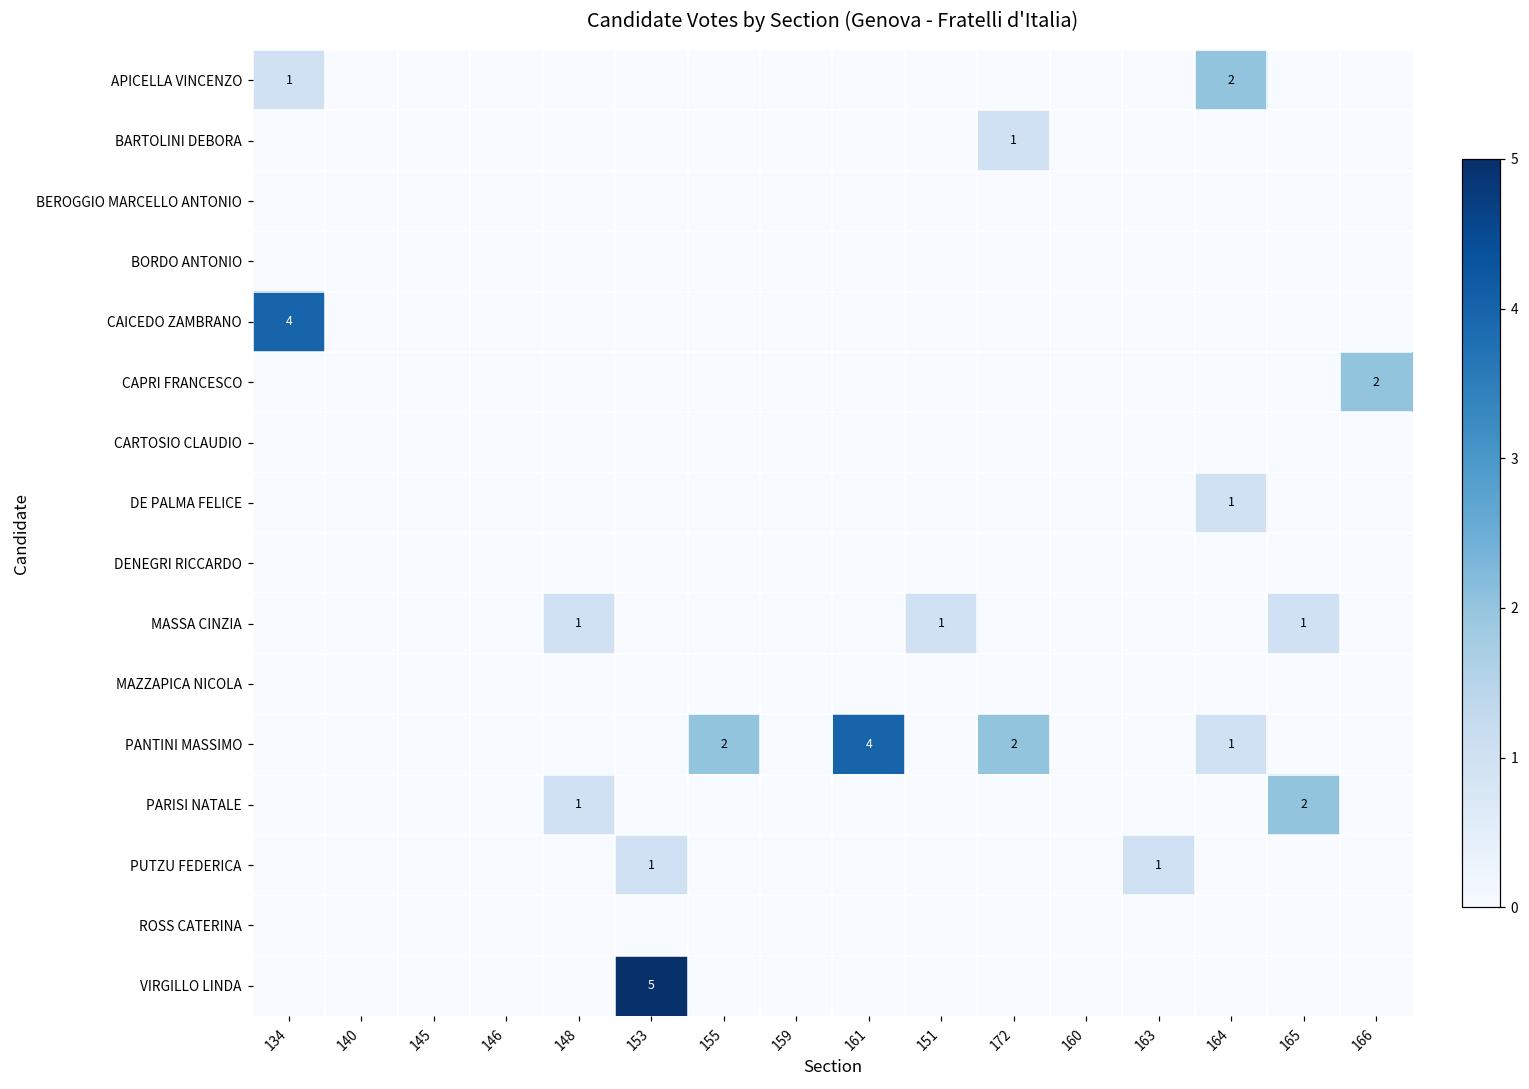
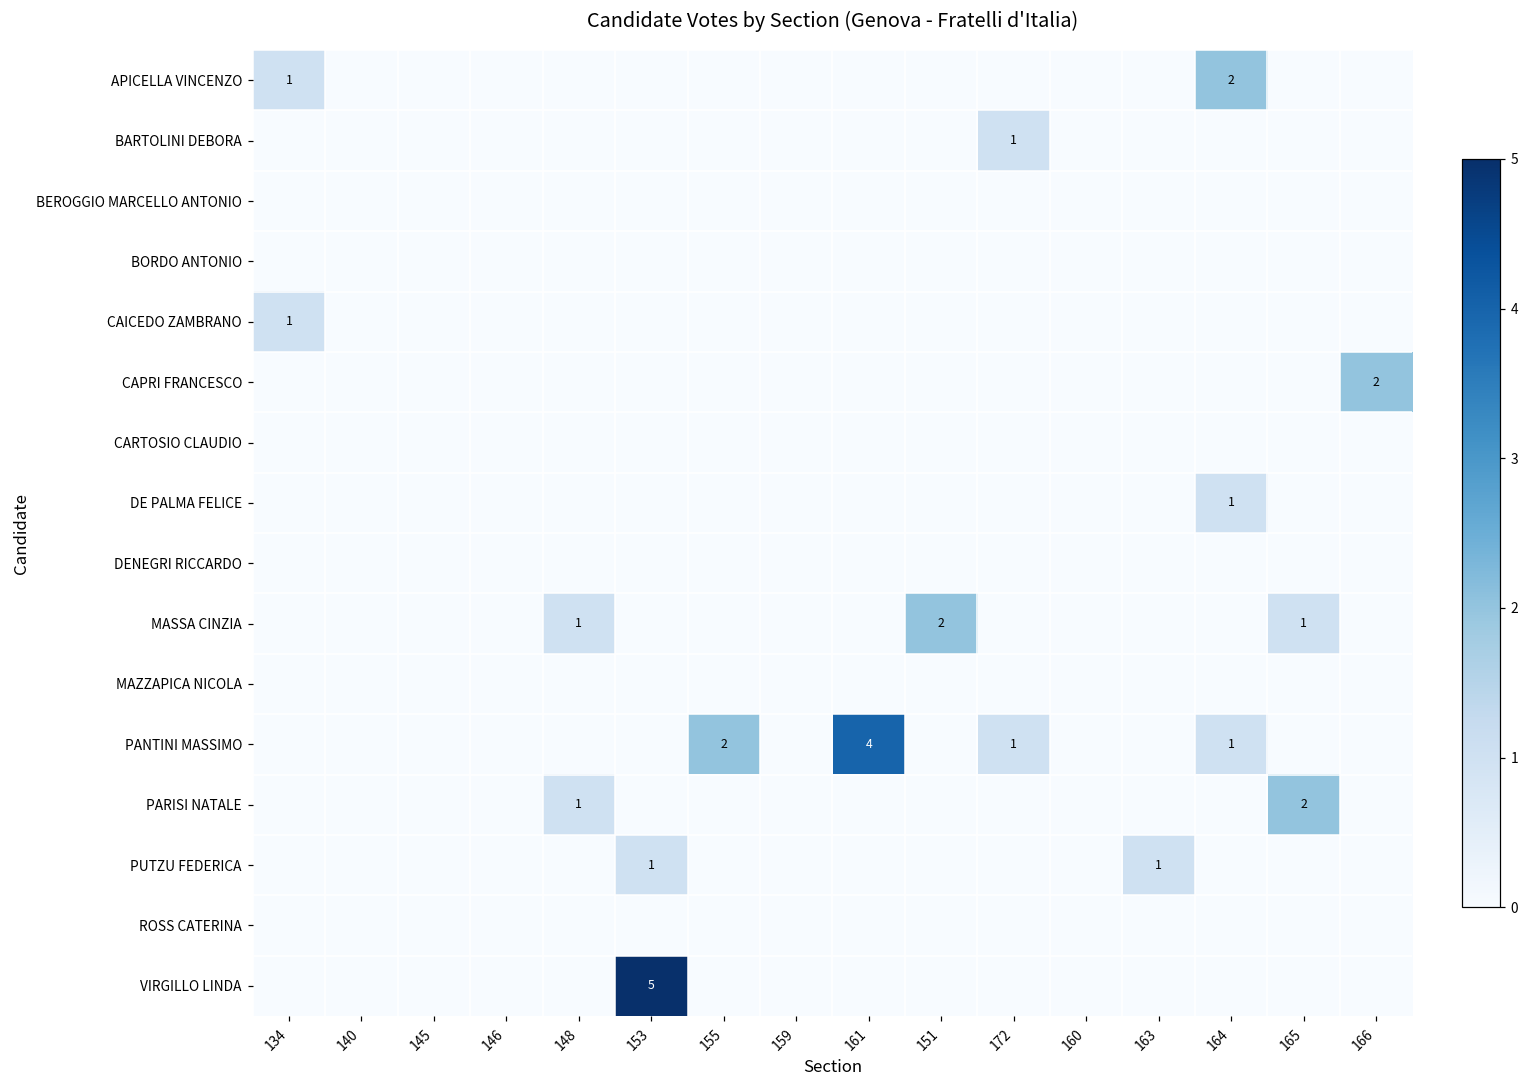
  {
    "APICELLA VINCENZO": {
      "134": 1,
      "164": 2
    },
    "BARTOLINI DEBORA": {
      "172": 1
    },
    "CAICEDO ZAMBRANO": {
-     "134": 4
+     "134": 1
    },
    "CAPRI FRANCESCO": {
      "166": 2
    },
    "DE PALMA FELICE": {
      "164": 1
    },
    "MASSA CINZIA": {
      "148": 1,
-     "151": 1,
+     "151": 2,
      "165": 1
    },
    "PANTINI MASSIMO": {
      "155": 2,
      "161": 4,
-     "172": 2,
+     "172": 1,
      "164": 1
    },
    "PARISI NATALE": {
      "148": 1,
      "165": 2
    },
    "PUTZU FEDERICA": {
      "153": 1,
      "163": 1
    },
    "VIRGILLO LINDA": {
      "153": 5
    }
  }
